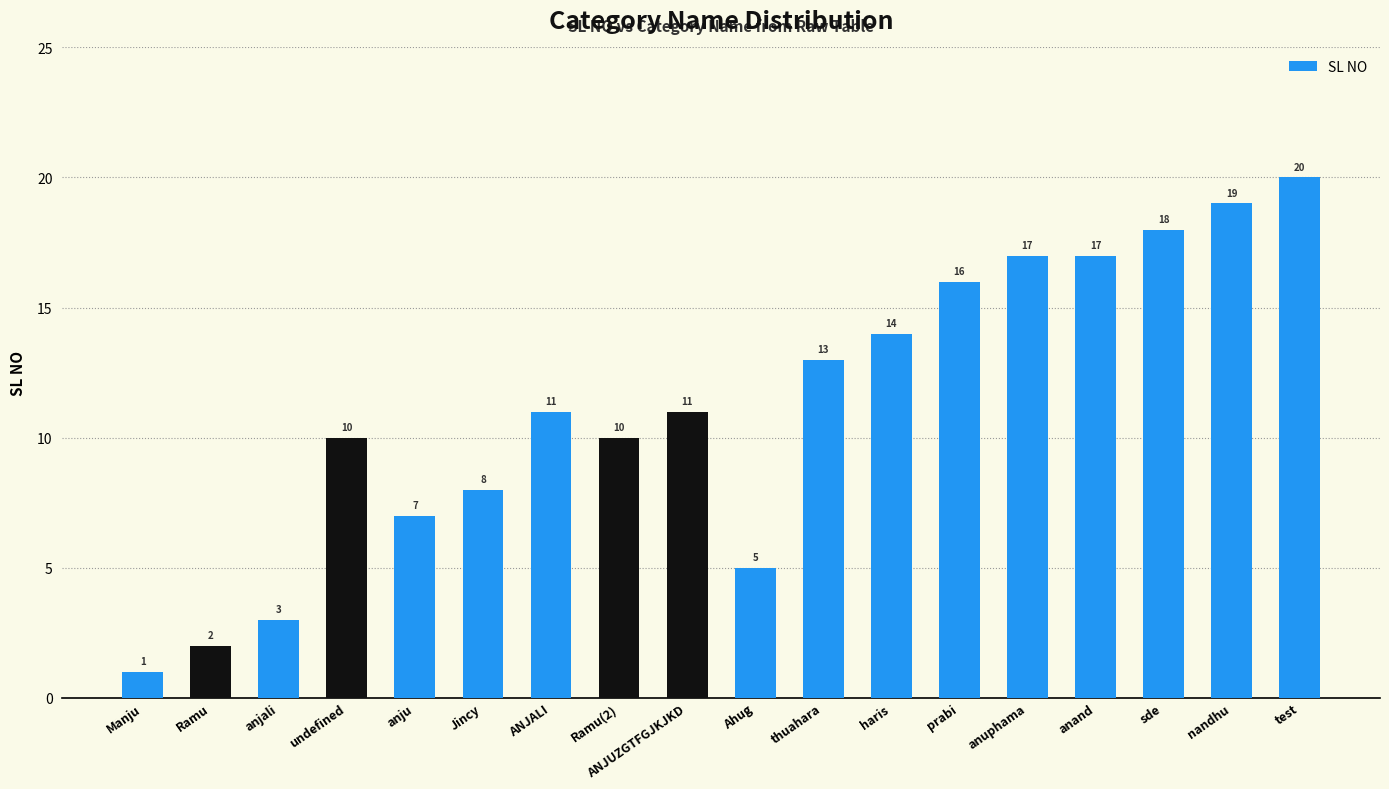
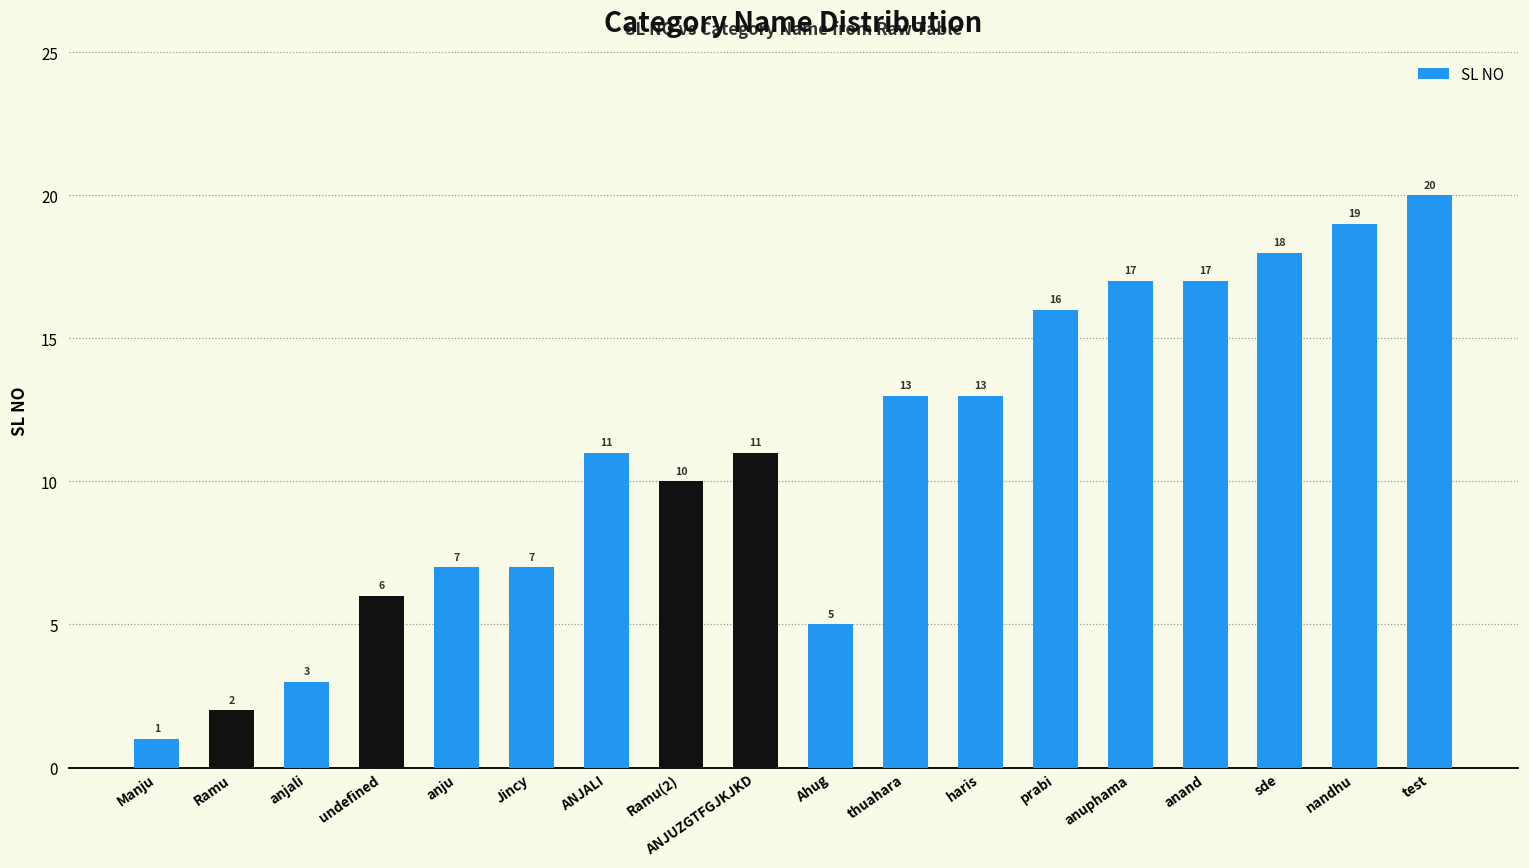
  {
    "Manju": 1,
    "Ramu": 2,
    "anjali": 3,
-   "undefined": 10,
+   "undefined": 6,
    "anju": 7,
-   "Jincy": 8,
+   "Jincy": 7,
    "ANJALI": 11,
    "Ramu(2)": 10,
    "ANJUZGTFGJKJKD": 11,
    "Ahug": 5,
    "thuahara": 13,
-   "haris": 14,
+   "haris": 13,
    "prabi": 16,
    "anuphama": 17,
    "anand": 17,
    "sde": 18,
    "nandhu": 19,
    "test": 20
  }
